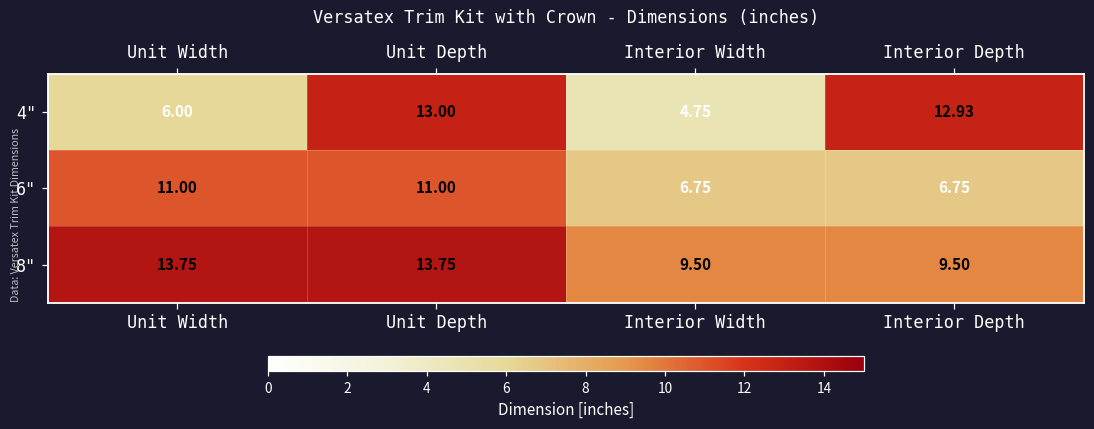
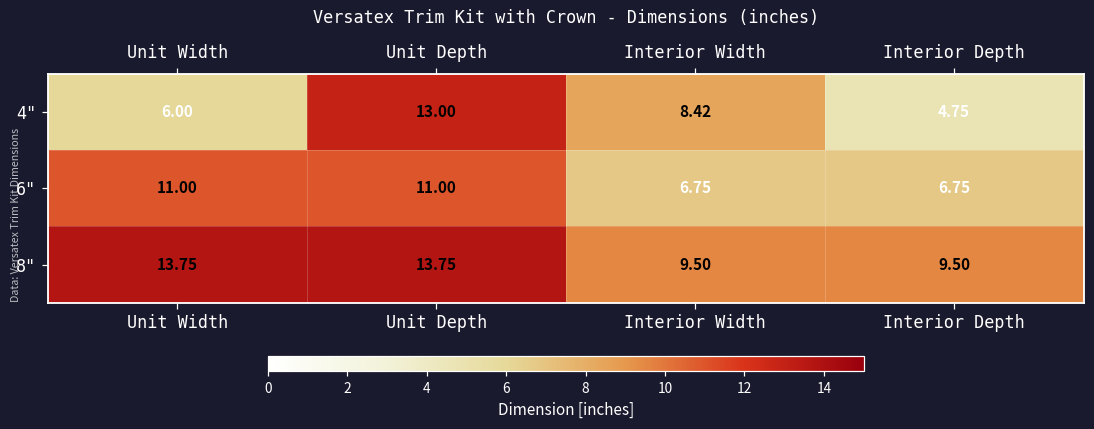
  {
    "4\"": {
      "Unit Width": 6.00,
      "Unit Depth": 13.00,
-     "Interior Width": 4.75,
-     "Interior Depth": 12.93
+     "Interior Width": 8.42,
+     "Interior Depth": 4.75
    },
    "6\"": {
      "Unit Width": 11.00,
      "Unit Depth": 11.00,
      "Interior Width": 6.75,
      "Interior Depth": 6.75
    },
    "8\"": {
      "Unit Width": 13.75,
      "Unit Depth": 13.75,
      "Interior Width": 9.50,
      "Interior Depth": 9.50
    }
  }
